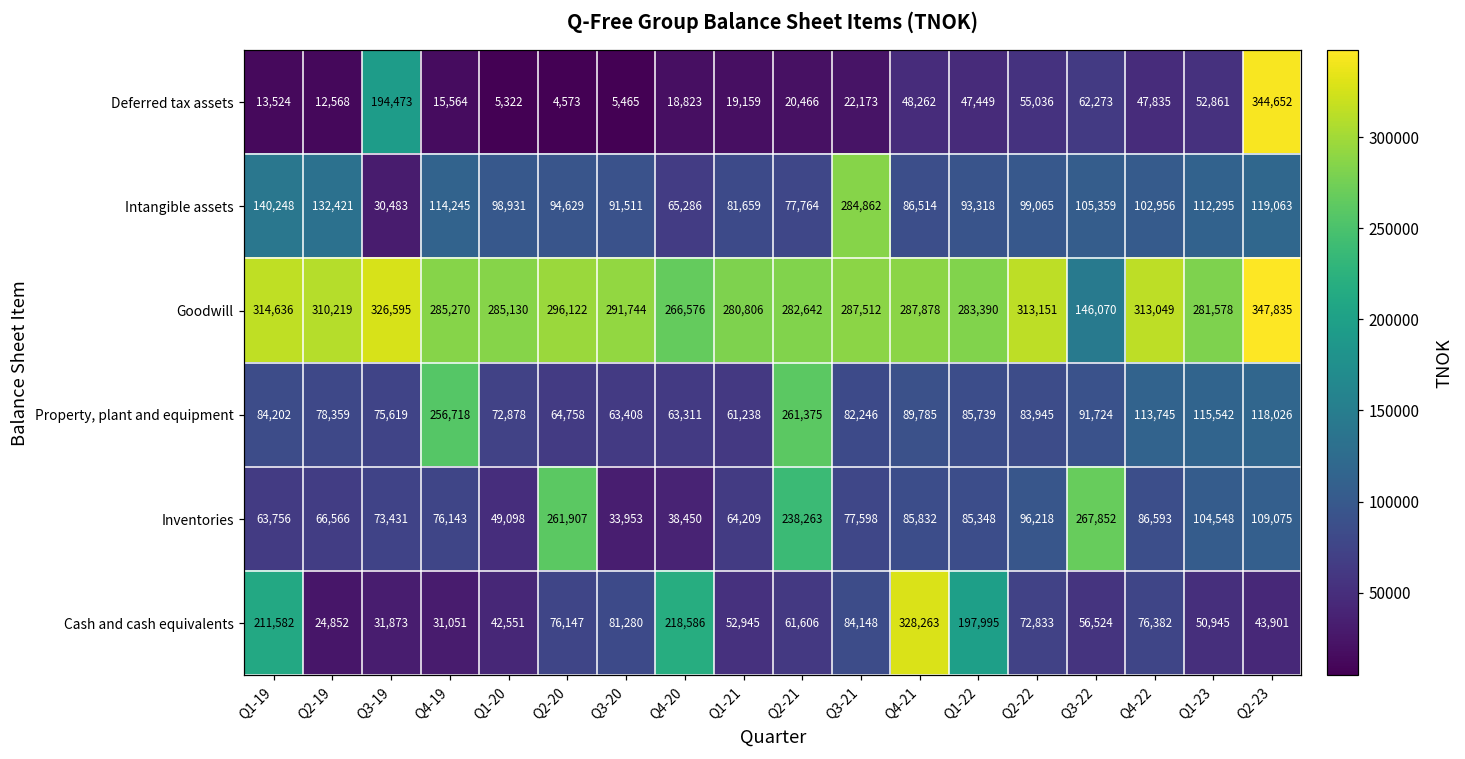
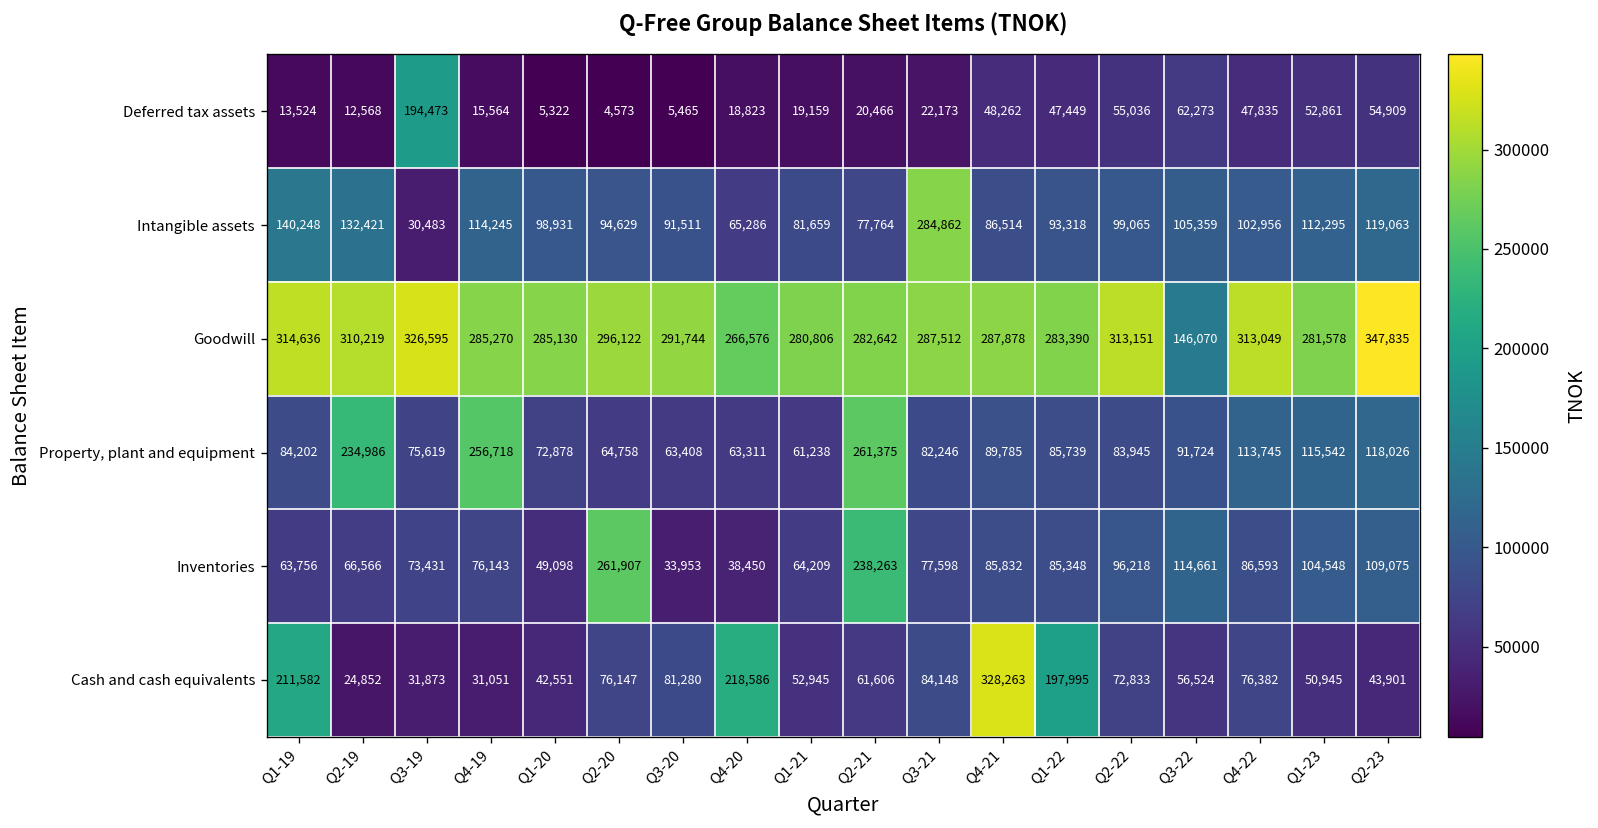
  {
    "Deferred tax assets": {
      "Q1-19": "13,524",
      "Q2-19": "12,568",
      "Q3-19": "194,473",
      "Q4-19": "15,564",
      "Q1-20": "5,322",
      "Q2-20": "4,573",
      "Q3-20": "5,465",
      "Q4-20": "18,823",
      "Q1-21": "19,159",
      "Q2-21": "20,466",
      "Q3-21": "22,173",
      "Q4-21": "48,262",
      "Q1-22": "47,449",
      "Q2-22": "55,036",
      "Q3-22": "62,273",
      "Q4-22": "47,835",
      "Q1-23": "52,861",
-     "Q2-23": "344,652"
+     "Q2-23": "54,909"
    },
    "Intangible assets": {
      "Q1-19": "140,248",
      "Q2-19": "132,421",
      "Q3-19": "30,483",
      "Q4-19": "114,245",
      "Q1-20": "98,931",
      "Q2-20": "94,629",
      "Q3-20": "91,511",
      "Q4-20": "65,286",
      "Q1-21": "81,659",
      "Q2-21": "77,764",
      "Q3-21": "284,862",
      "Q4-21": "86,514",
      "Q1-22": "93,318",
      "Q2-22": "99,065",
      "Q3-22": "105,359",
      "Q4-22": "102,956",
      "Q1-23": "112,295",
      "Q2-23": "119,063"
    },
    "Goodwill": {
      "Q1-19": "314,636",
      "Q2-19": "310,219",
      "Q3-19": "326,595",
      "Q4-19": "285,270",
      "Q1-20": "285,130",
      "Q2-20": "296,122",
      "Q3-20": "291,744",
      "Q4-20": "266,576",
      "Q1-21": "280,806",
      "Q2-21": "282,642",
      "Q3-21": "287,512",
      "Q4-21": "287,878",
      "Q1-22": "283,390",
      "Q2-22": "313,151",
      "Q3-22": "146,070",
      "Q4-22": "313,049",
      "Q1-23": "281,578",
      "Q2-23": "347,835"
    },
    "Property, plant and equipment": {
      "Q1-19": "84,202",
-     "Q2-19": "78,359",
+     "Q2-19": "234,986",
      "Q3-19": "75,619",
      "Q4-19": "256,718",
      "Q1-20": "72,878",
      "Q2-20": "64,758",
      "Q3-20": "63,408",
      "Q4-20": "63,311",
      "Q1-21": "61,238",
      "Q2-21": "261,375",
      "Q3-21": "82,246",
      "Q4-21": "89,785",
      "Q1-22": "85,739",
      "Q2-22": "83,945",
      "Q3-22": "91,724",
      "Q4-22": "113,745",
      "Q1-23": "115,542",
      "Q2-23": "118,026"
    },
    "Inventories": {
      "Q1-19": "63,756",
      "Q2-19": "66,566",
      "Q3-19": "73,431",
      "Q4-19": "76,143",
      "Q1-20": "49,098",
      "Q2-20": "261,907",
      "Q3-20": "33,953",
      "Q4-20": "38,450",
      "Q1-21": "64,209",
      "Q2-21": "238,263",
      "Q3-21": "77,598",
      "Q4-21": "85,832",
      "Q1-22": "85,348",
      "Q2-22": "96,218",
-     "Q3-22": "267,852",
+     "Q3-22": "114,661",
      "Q4-22": "86,593",
      "Q1-23": "104,548",
      "Q2-23": "109,075"
    },
    "Cash and cash equivalents": {
      "Q1-19": "211,582",
      "Q2-19": "24,852",
      "Q3-19": "31,873",
      "Q4-19": "31,051",
      "Q1-20": "42,551",
      "Q2-20": "76,147",
      "Q3-20": "81,280",
      "Q4-20": "218,586",
      "Q1-21": "52,945",
      "Q2-21": "61,606",
      "Q3-21": "84,148",
      "Q4-21": "328,263",
      "Q1-22": "197,995",
      "Q2-22": "72,833",
      "Q3-22": "56,524",
      "Q4-22": "76,382",
      "Q1-23": "50,945",
      "Q2-23": "43,901"
    }
  }
